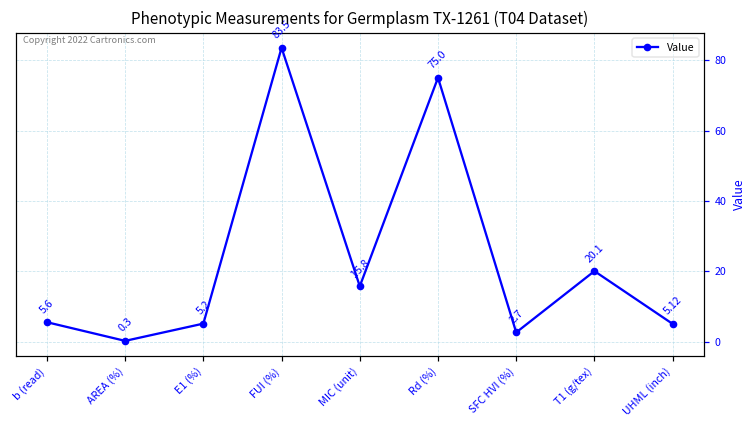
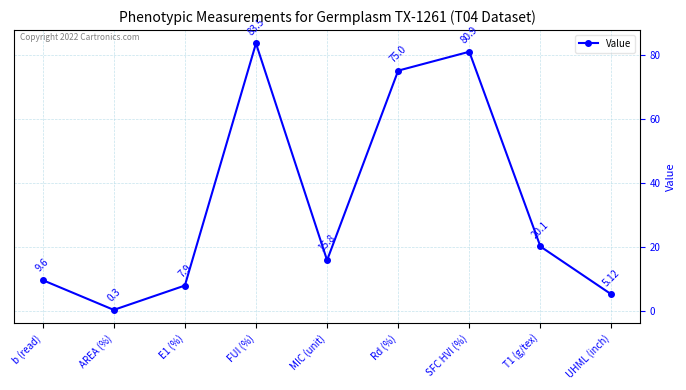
  {
-   "b (read)": 5.6,
+   "b (read)": 9.6,
    "AREA (%)": 0.3,
-   "E1 (%)": 5.2,
+   "E1 (%)": 7.9,
    "FUI (%)": 83.5,
    "MIC (unit)": 15.8,
    "Rd (%)": 75.0,
-   "SFC HVI (%)": 2.7,
+   "SFC HVI (%)": 80.9,
    "T1 (g/tex)": 20.1,
    "UHML (inch)": 5.12
  }
